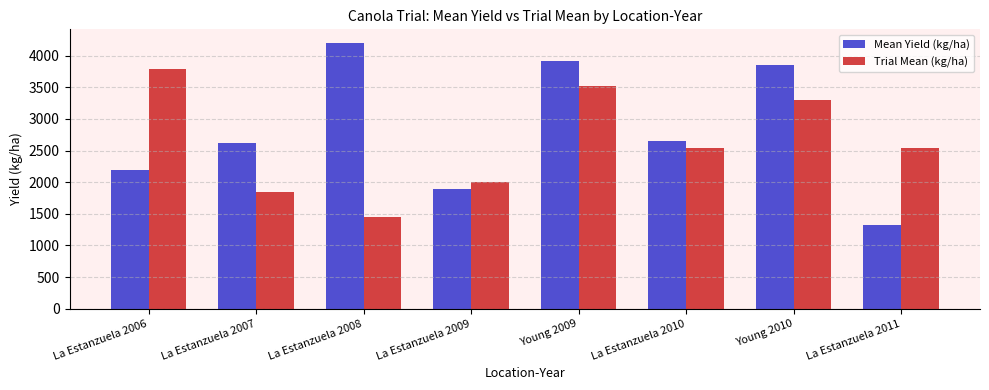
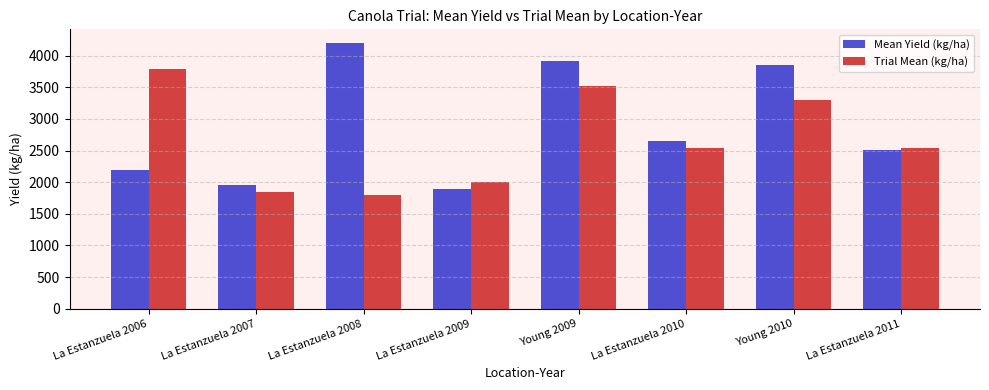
  {
    "Mean Yield (kg/ha)": {
      "La Estanzuela 2006": 2200,
-     "La Estanzuela 2007": 2600,
+     "La Estanzuela 2007": 2000,
      "La Estanzuela 2008": 4200,
      "La Estanzuela 2009": 1900,
      "Young 2009": 3900,
      "La Estanzuela 2010": 2700,
      "Young 2010": 3900,
-     "La Estanzuela 2011": 1300
+     "La Estanzuela 2011": 2500
    },
    "Trial Mean (kg/ha)": {
      "La Estanzuela 2006": 3800,
      "La Estanzuela 2007": 1800,
-     "La Estanzuela 2008": 1500,
+     "La Estanzuela 2008": 1800,
      "La Estanzuela 2009": 2000,
      "Young 2009": 3500,
      "La Estanzuela 2010": 2500,
      "Young 2010": 3300,
      "La Estanzuela 2011": 2500
    }
  }
